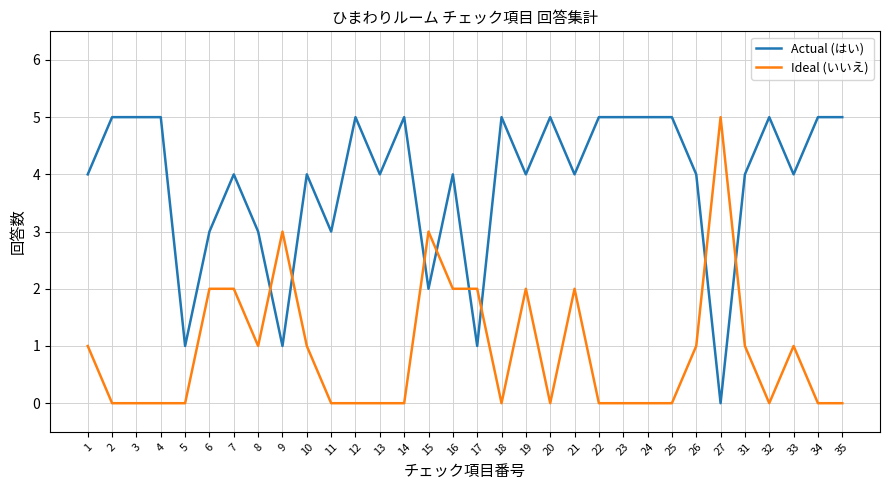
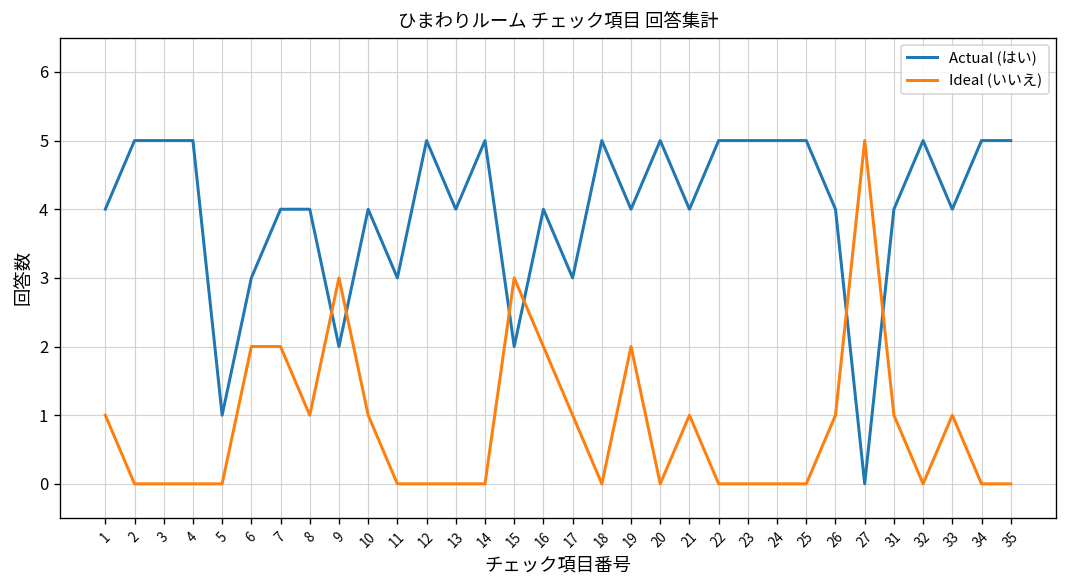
  {
    "Actual (はい)": {
      "1": 4,
      "2": 5,
      "3": 5,
      "4": 5,
      "5": 1,
      "6": 3,
      "7": 4,
-     "8": 3,
-     "9": 1,
+     "8": 4,
+     "9": 2,
      "10": 4,
      "11": 3,
      "12": 5,
      "13": 4,
      "14": 5,
      "15": 2,
      "16": 4,
-     "17": 1,
+     "17": 3,
      "18": 5,
      "19": 4,
      "20": 5,
      "21": 4,
      "22": 5,
      "23": 5,
      "24": 5,
      "25": 5,
      "26": 4,
      "27": 0,
      "31": 4,
      "32": 5,
      "33": 4,
      "34": 5,
      "35": 5
    },
    "Ideal (いいえ)": {
      "1": 1,
      "2": 0,
      "3": 0,
      "4": 0,
      "5": 0,
      "6": 2,
      "7": 2,
      "8": 1,
      "9": 3,
      "10": 1,
      "11": 0,
      "12": 0,
      "13": 0,
      "14": 0,
      "15": 3,
      "16": 2,
-     "17": 2,
+     "17": 1,
      "18": 0,
      "19": 2,
      "20": 0,
-     "21": 2,
+     "21": 1,
      "22": 0,
      "23": 0,
      "24": 0,
      "25": 0,
      "26": 1,
      "27": 5,
      "31": 1,
      "32": 0,
      "33": 1,
      "34": 0,
      "35": 0
    }
  }
